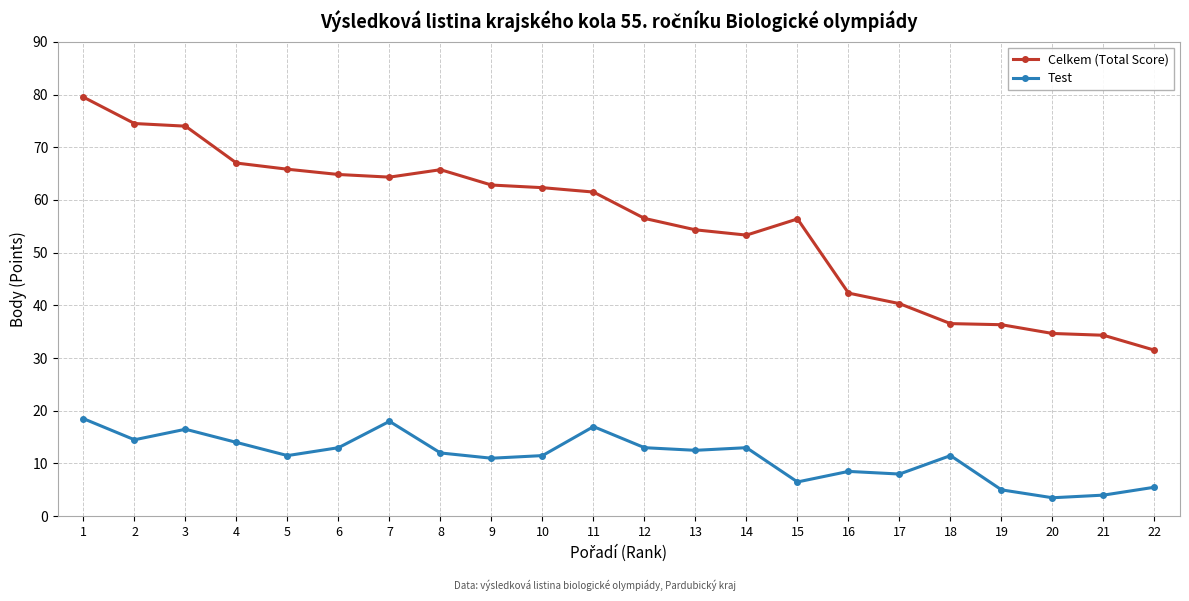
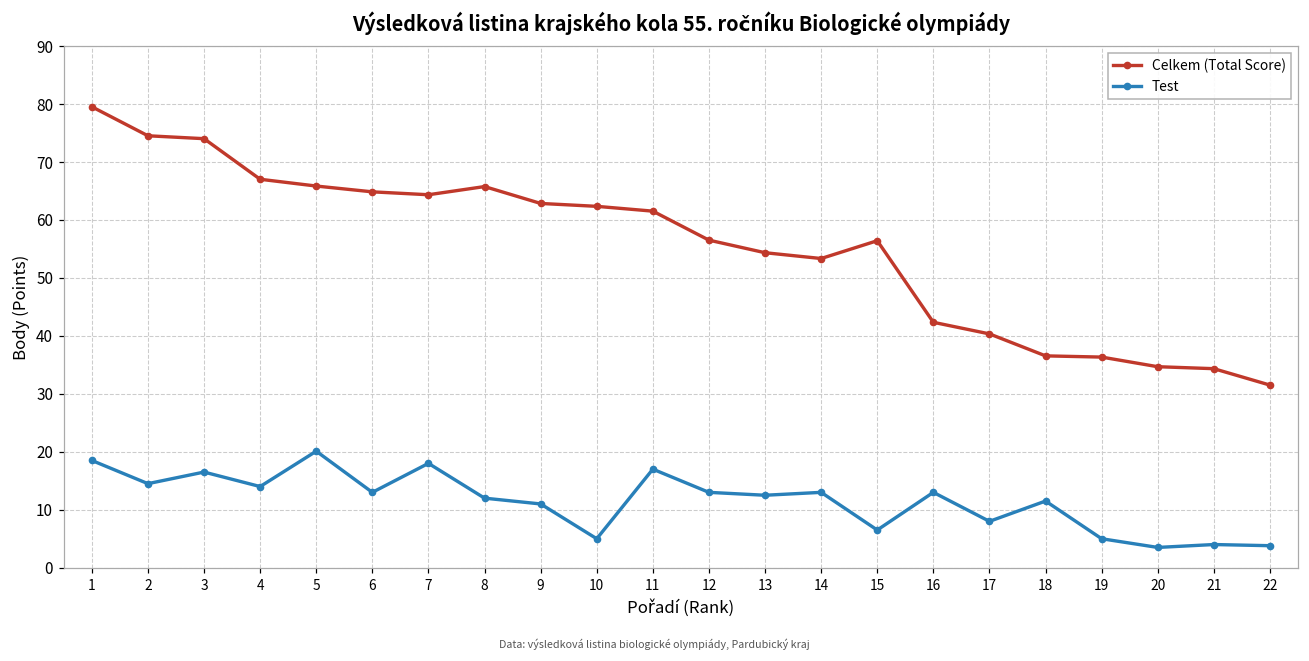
  {
    "Celkem (Total Score)": {
      "1": 80,
      "2": 75,
      "3": 74,
      "4": 67,
      "5": 66,
      "6": 65,
      "7": 64,
      "8": 66,
      "9": 63,
      "10": 62,
      "11": 62,
      "12": 57,
      "13": 54,
      "14": 53,
      "15": 56,
      "16": 42,
      "17": 40,
      "18": 37,
      "19": 36,
      "20": 35,
      "21": 34,
      "22": 32
    },
    "Test": {
      "1": 19,
      "2": 15,
      "3": 17,
      "4": 14,
-     "5": 12,
+     "5": 20,
      "6": 13,
      "7": 18,
      "8": 12,
      "9": 11,
-     "10": 12,
+     "10": 5,
      "11": 17,
      "12": 13,
      "13": 13,
      "14": 13,
      "15": 7,
-     "16": 9,
+     "16": 13,
      "17": 8,
      "18": 12,
      "19": 5,
      "20": 4,
      "21": 4,
-     "22": 6
+     "22": 4
    }
  }
